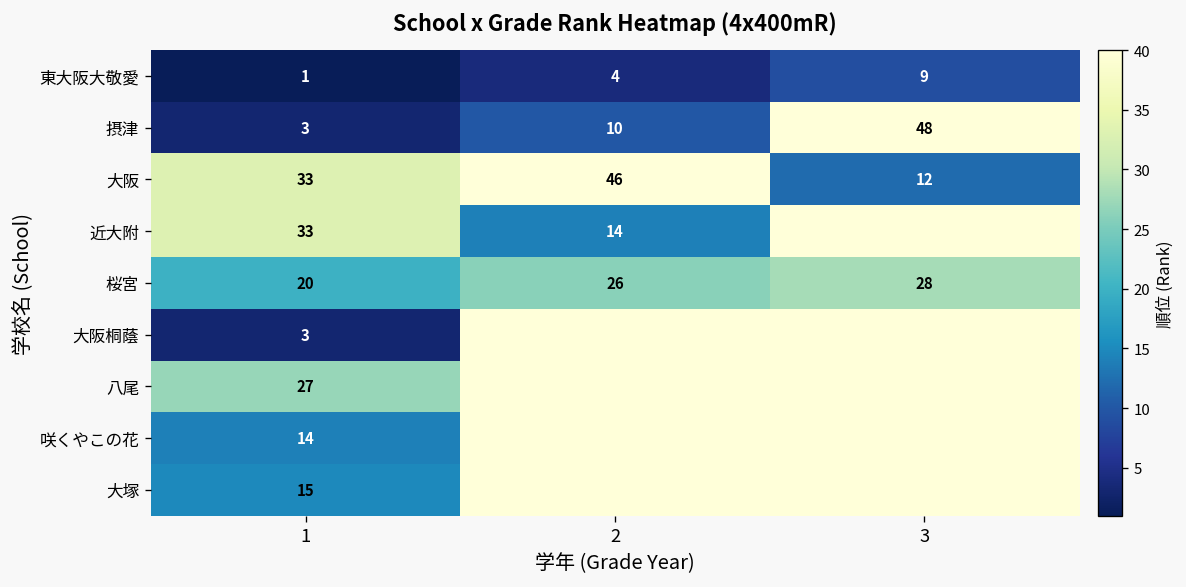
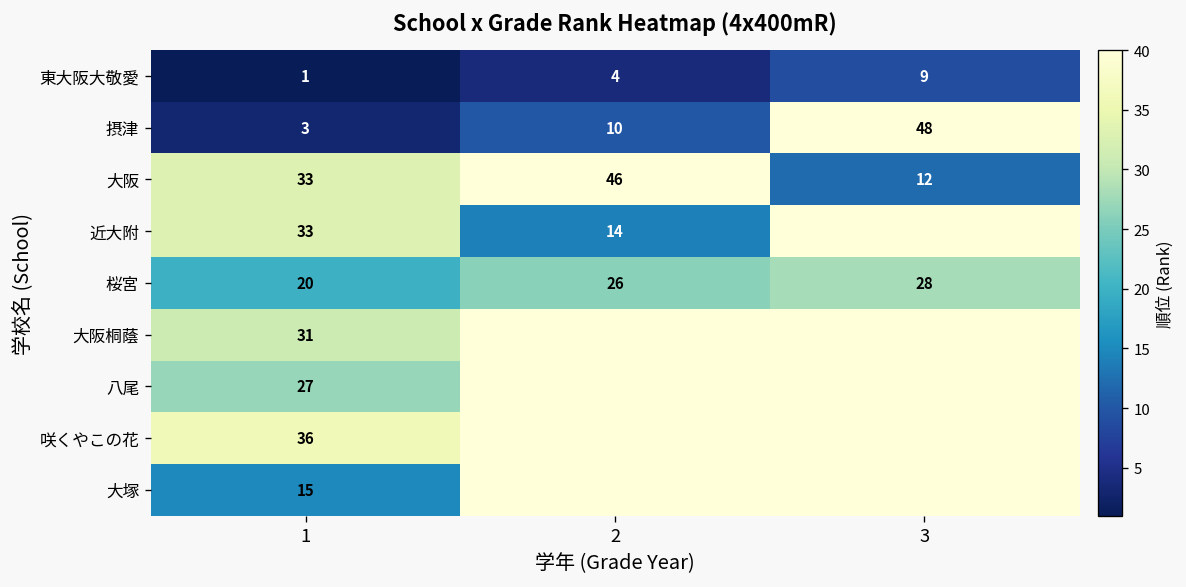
  {
    "東大阪大敬愛": {
      "1": 1,
      "2": 4,
      "3": 9
    },
    "摂津": {
      "1": 3,
      "2": 10,
      "3": 48
    },
    "大阪": {
      "1": 33,
      "2": 46,
      "3": 12
    },
    "近大附": {
      "1": 33,
      "2": 14
    },
    "桜宮": {
      "1": 20,
      "2": 26,
      "3": 28
    },
    "大阪桐蔭": {
-     "1": 3
+     "1": 31
    },
    "八尾": {
      "1": 27
    },
    "咲くやこの花": {
-     "1": 14
+     "1": 36
    },
    "大塚": {
      "1": 15
    }
  }
